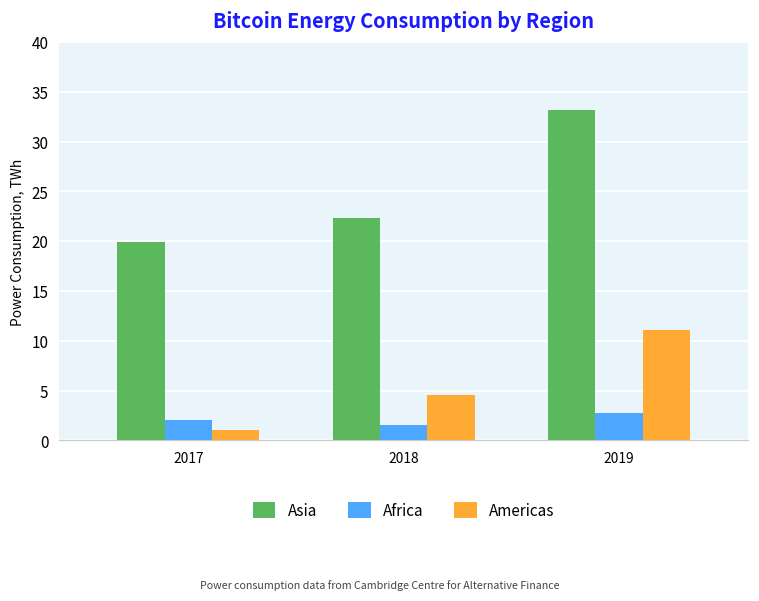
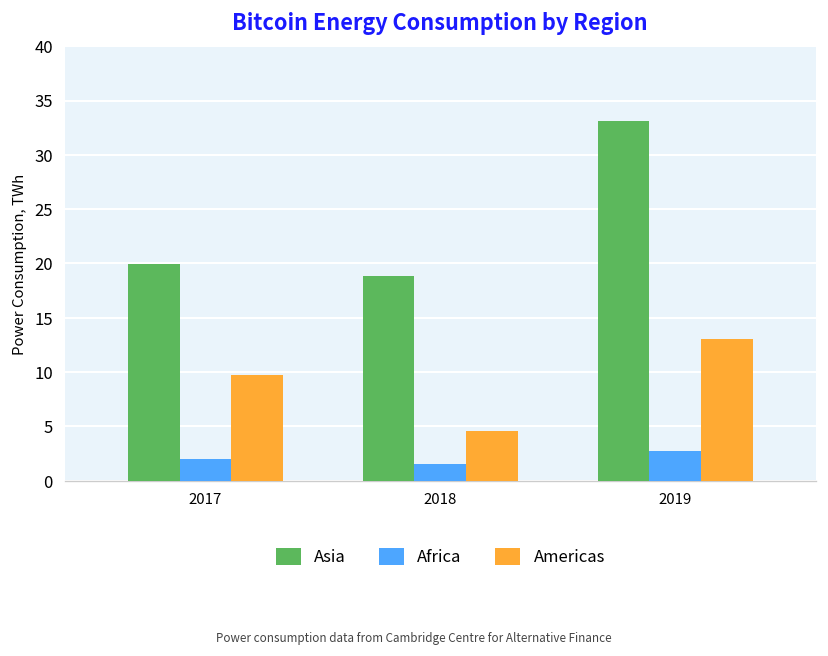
  {
    "Asia": {
      "2017": 20,
-     "2018": 22,
+     "2018": 19,
      "2019": 33
    },
    "Africa": {
      "2017": 2,
      "2018": 2,
      "2019": 3
    },
    "Americas": {
-     "2017": 1,
+     "2017": 10,
      "2018": 5,
-     "2019": 11
+     "2019": 13
    }
  }
